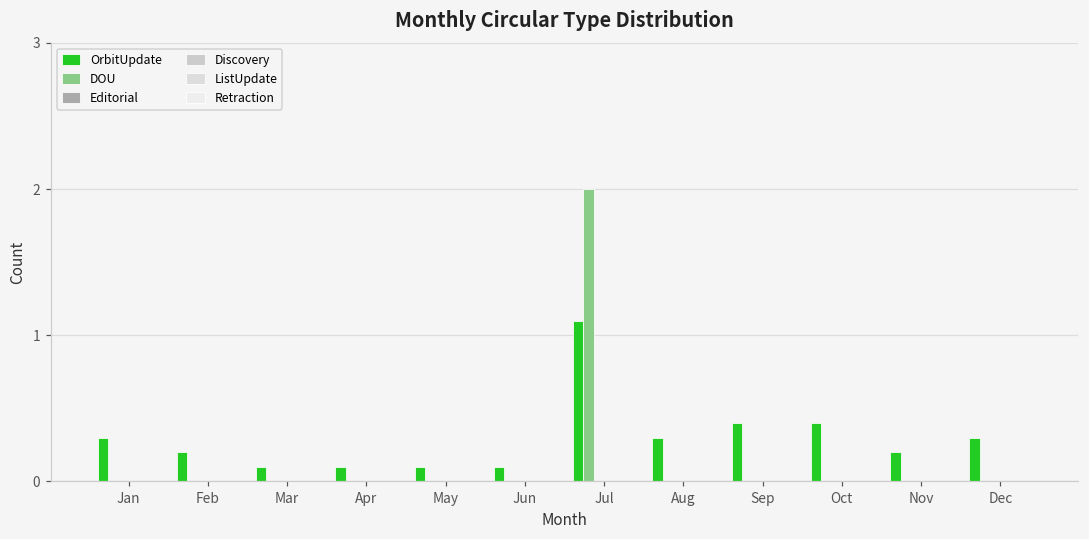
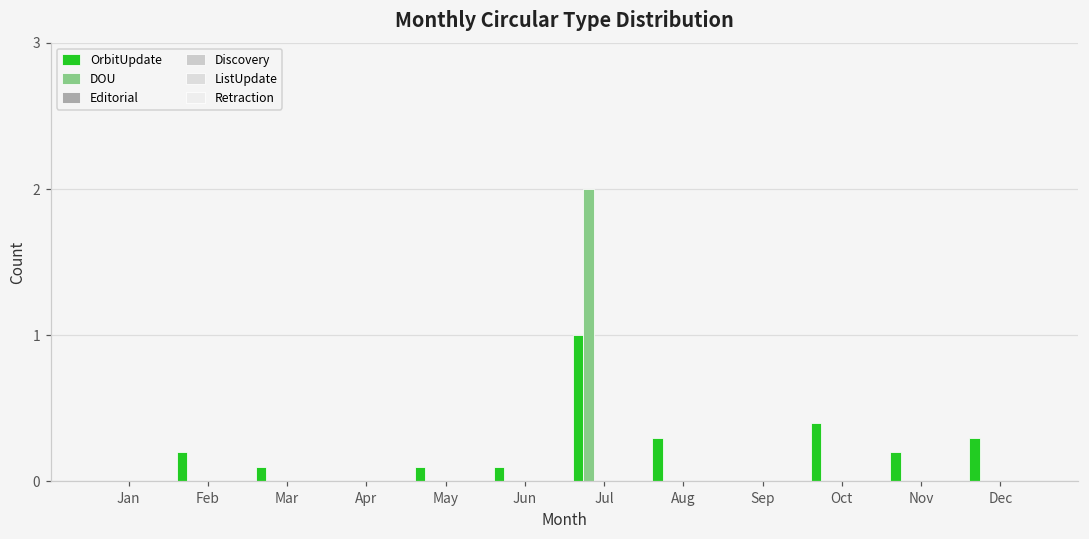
  {
    "OrbitUpdate": {
-     "Jan": 0.3,
+     "Jan": 0.0,
      "Feb": 0.2,
      "Mar": 0.1,
-     "Apr": 0.1,
+     "Apr": 0.0,
      "May": 0.1,
      "Jun": 0.1,
-     "Jul": 1.1,
+     "Jul": 1.0,
      "Aug": 0.3,
-     "Sep": 0.4,
+     "Sep": 0.0,
      "Oct": 0.4,
      "Nov": 0.2,
      "Dec": 0.3
    }
  }
